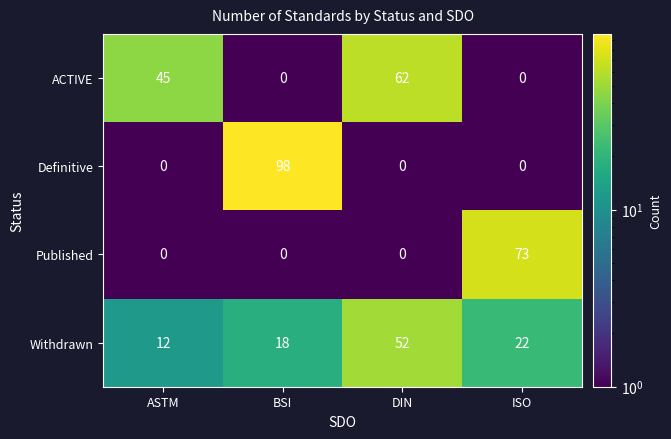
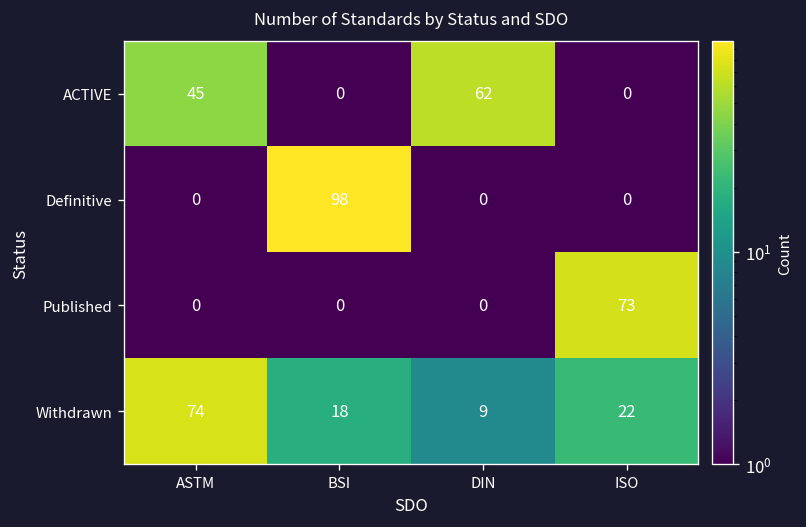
  {
    "ACTIVE": {
      "ASTM": 45,
      "BSI": 0,
      "DIN": 62,
      "ISO": 0
    },
    "Definitive": {
      "ASTM": 0,
      "BSI": 98,
      "DIN": 0,
      "ISO": 0
    },
    "Published": {
      "ASTM": 0,
      "BSI": 0,
      "DIN": 0,
      "ISO": 73
    },
    "Withdrawn": {
-     "ASTM": 12,
+     "ASTM": 74,
      "BSI": 18,
-     "DIN": 52,
+     "DIN": 9,
      "ISO": 22
    }
  }
